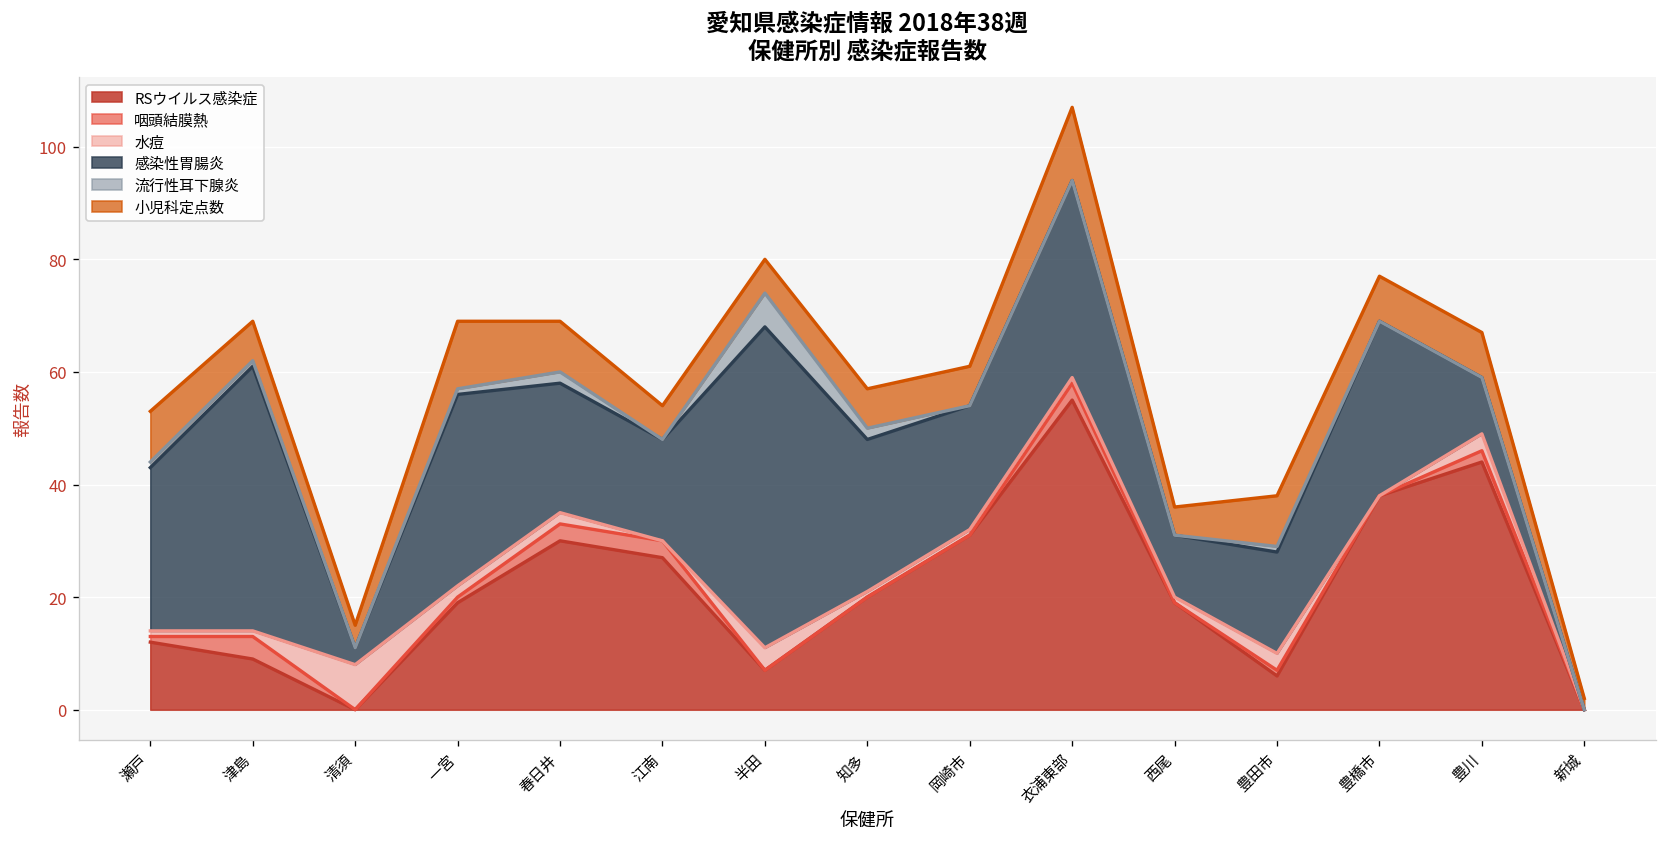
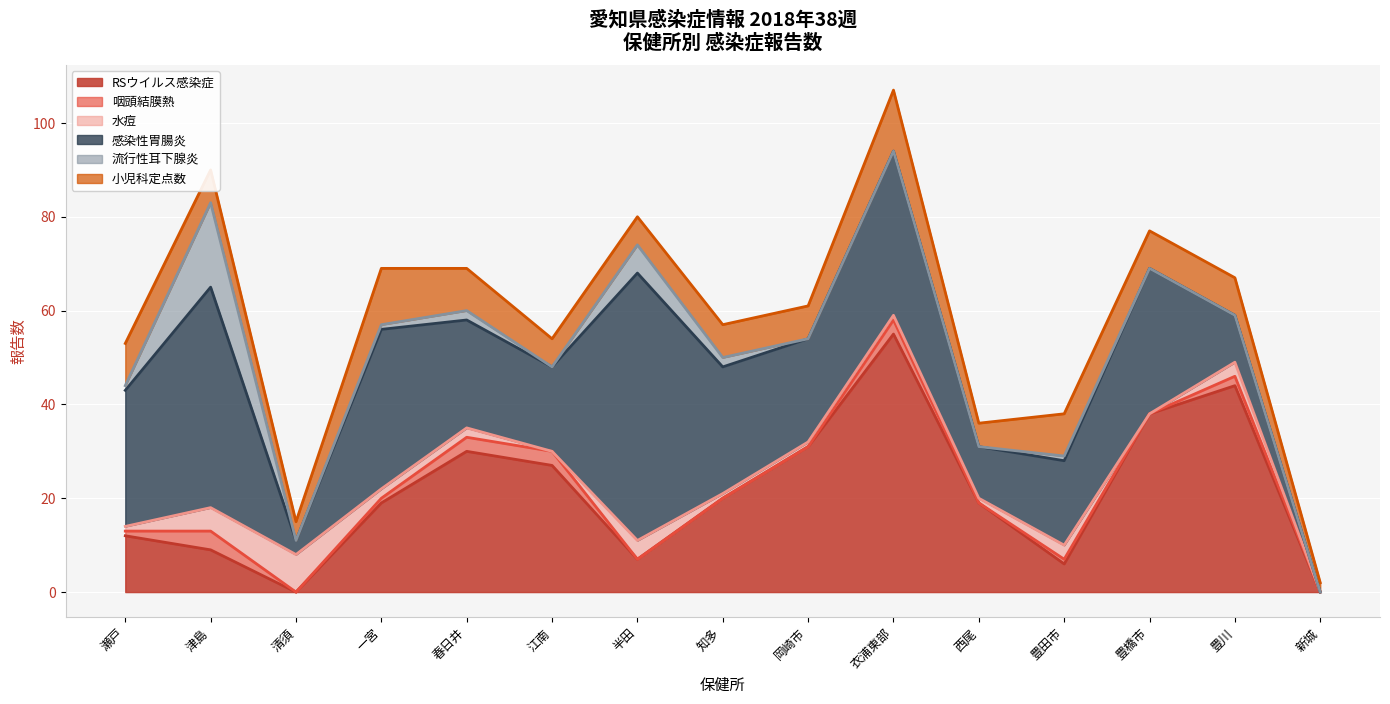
  {
    "水痘": {
      "瀬戸": 1,
-     "津島": 1,
+     "津島": 5,
      "清須": 8,
      "一宮": 2,
      "春日井": 2,
      "半田": 4,
      "知多": 1,
      "岡崎市": 1,
      "衣浦東部": 1,
      "西尾": 1,
      "豊田市": 3,
      "豊川": 3
    },
    "感染性胃腸炎": {
      "瀬戸": 29,
      "津島": 47,
      "一宮": 34,
      "春日井": 23,
      "半田": 57,
      "知多": 27,
      "豊田市": 18
    },
    "流行性耳下腺炎": {
      "瀬戸": 1,
-     "津島": 1,
+     "津島": 18,
      "一宮": 1,
      "春日井": 2,
      "半田": 6,
      "知多": 2,
      "豊田市": 1
    }
  }
